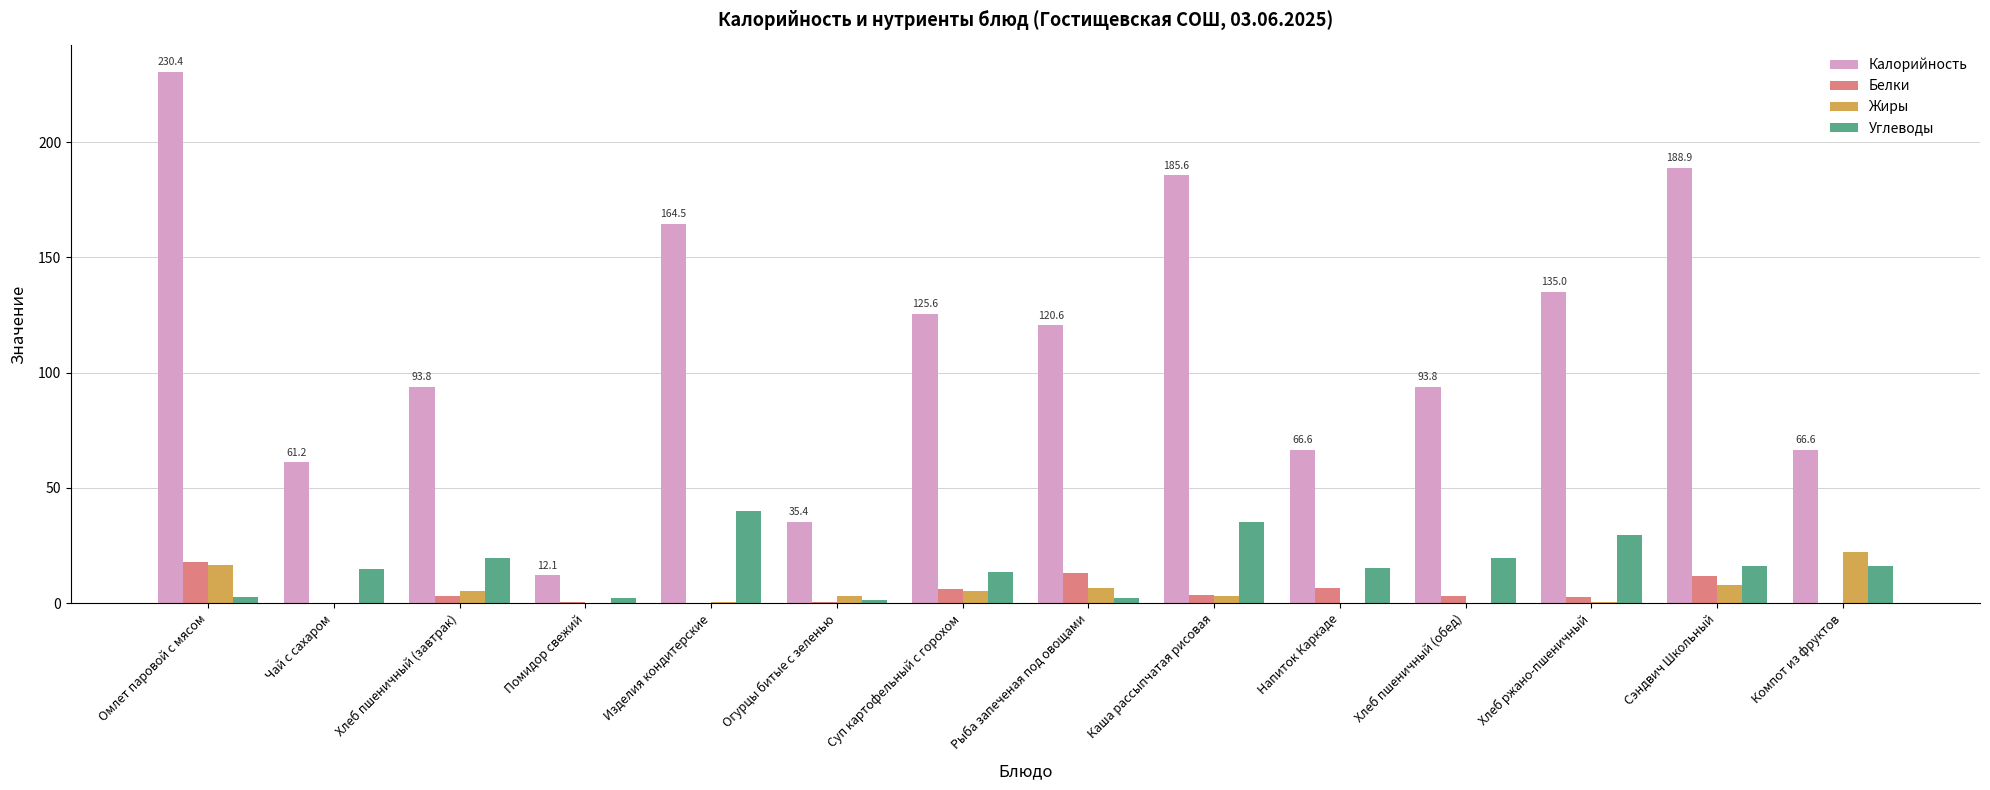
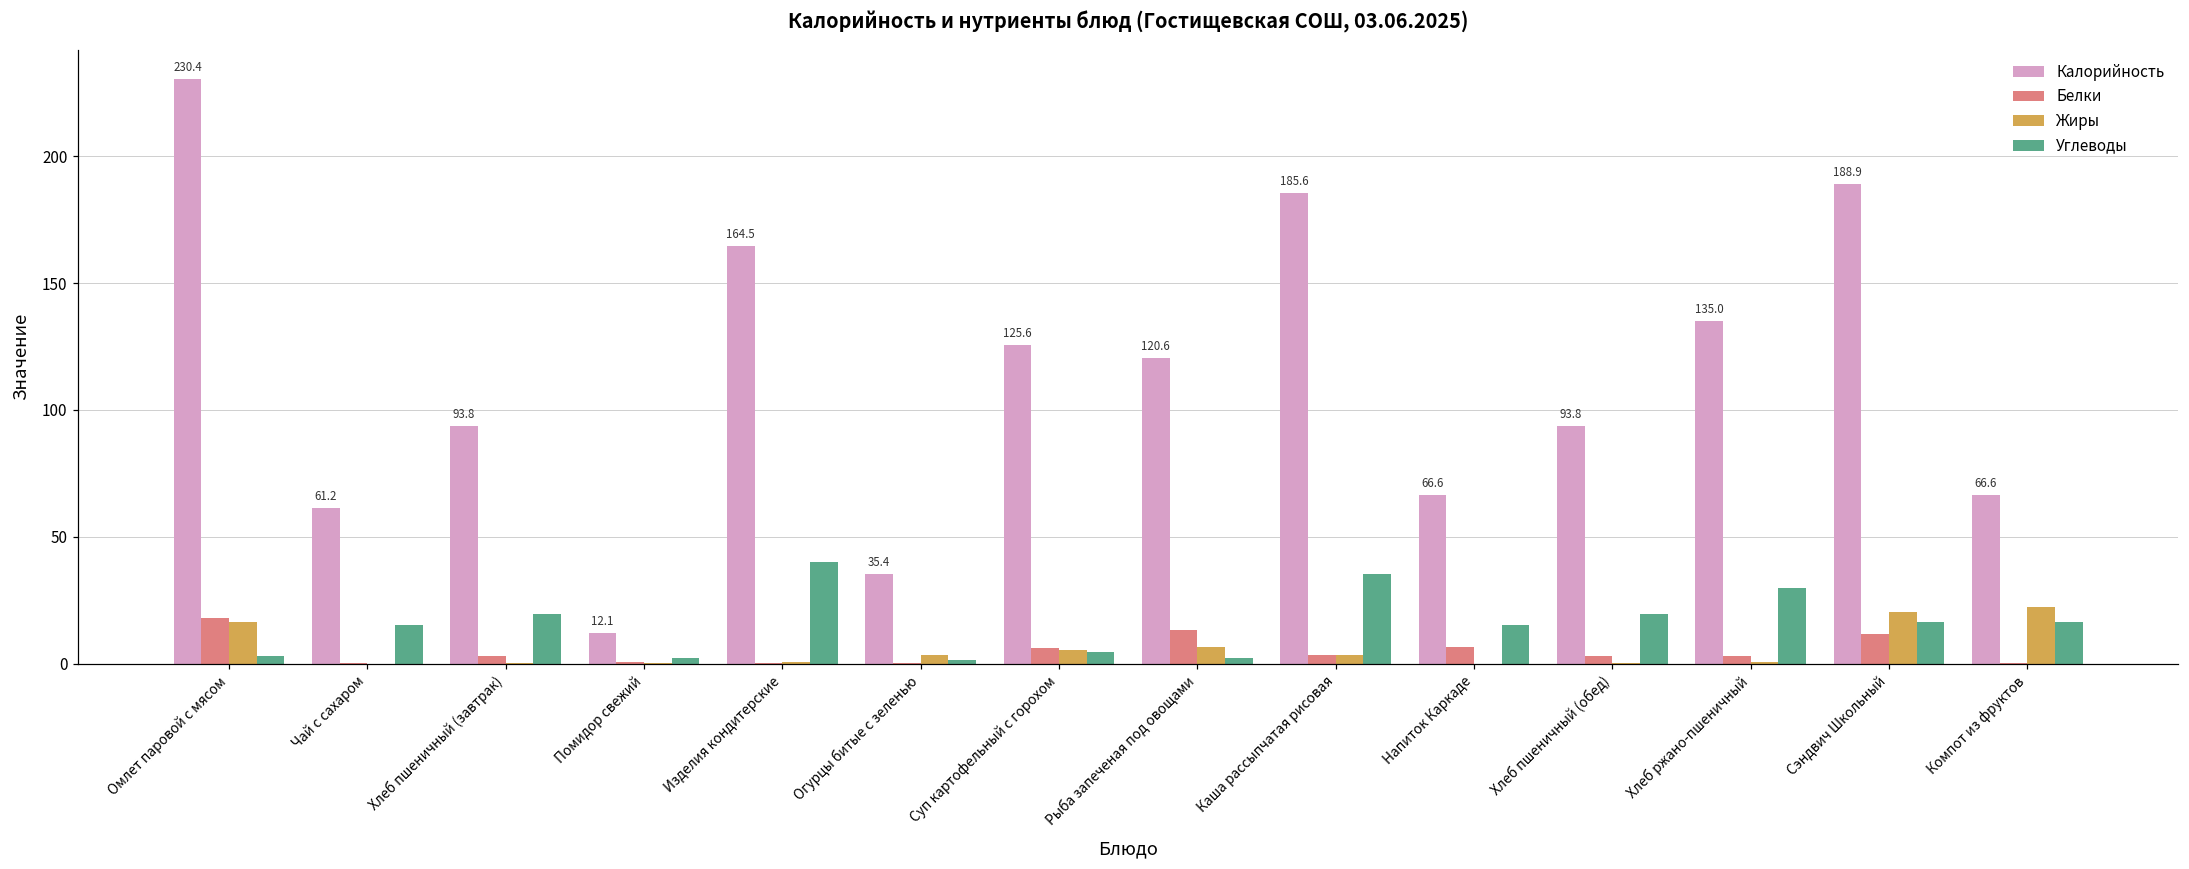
  {
    "Калорийность": {
      "Омлет паровой с мясом": 230.4,
      "Чай с сахаром": 61.2,
      "Хлеб пшеничный (завтрак)": 93.8,
      "Помидор свежий": 12.1,
      "Изделия кондитерские": 164.5,
      "Огурцы битые с зеленью": 35.4,
      "Суп картофельный с горохом": 125.6,
      "Рыба запеченая под овощами": 120.6,
      "Каша рассыпчатая рисовая": 185.6,
      "Напиток Каркаде": 66.6,
      "Хлеб пшеничный (обед)": 93.8,
      "Хлеб ржано-пшеничный": 135.0,
      "Сэндвич Школьный": 188.9,
      "Компот из фруктов": 66.6
    },
    "Белки": {
      "Омлет паровой с мясом": 18,
      "Хлеб пшеничный (завтрак)": 3,
      "Суп картофельный с горохом": 6,
      "Рыба запеченая под овощами": 13,
      "Каша рассыпчатая рисовая": 4,
      "Напиток Каркаде": 7,
      "Хлеб пшеничный (обед)": 3,
      "Хлеб ржано-пшеничный": 3,
      "Сэндвич Школьный": 12
    },
    "Жиры": {
      "Омлет паровой с мясом": 16,
      "Чай с сахаром": 0,
-     "Хлеб пшеничный (завтрак)": 5,
+     "Хлеб пшеничный (завтрак)": 0,
      "Огурцы битые с зеленью": 3,
      "Суп картофельный с горохом": 5,
      "Рыба запеченая под овощами": 7,
      "Каша рассыпчатая рисовая": 3,
      "Напиток Каркаде": 0,
-     "Сэндвич Школьный": 8,
+     "Сэндвич Школьный": 20,
      "Компот из фруктов": 22
    },
    "Углеводы": {
      "Омлет паровой с мясом": 3,
      "Чай с сахаром": 15,
      "Хлеб пшеничный (завтрак)": 20,
      "Помидор свежий": 2,
      "Изделия кондитерские": 40,
      "Огурцы битые с зеленью": 1,
-     "Суп картофельный с горохом": 14,
+     "Суп картофельный с горохом": 5,
      "Рыба запеченая под овощами": 2,
      "Каша рассыпчатая рисовая": 35,
      "Напиток Каркаде": 15,
      "Хлеб пшеничный (обед)": 20,
      "Хлеб ржано-пшеничный": 30,
      "Сэндвич Школьный": 16,
      "Компот из фруктов": 16
    }
  }
